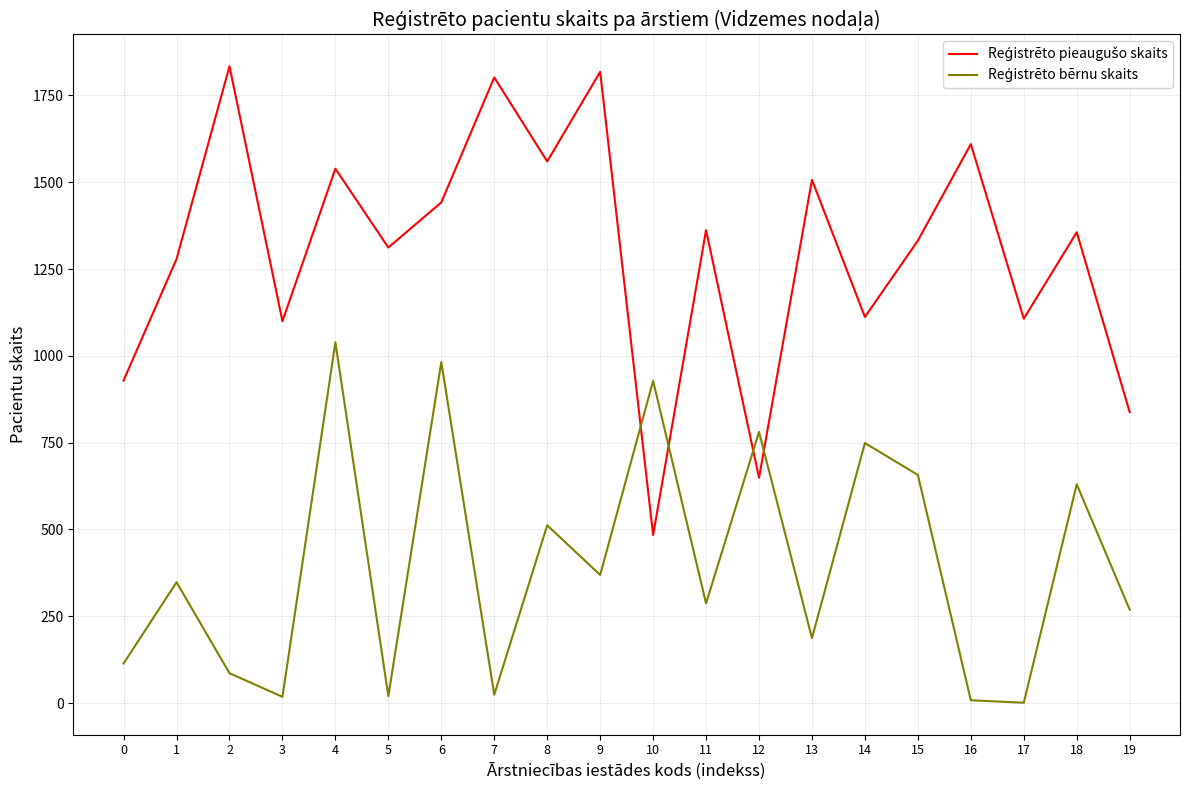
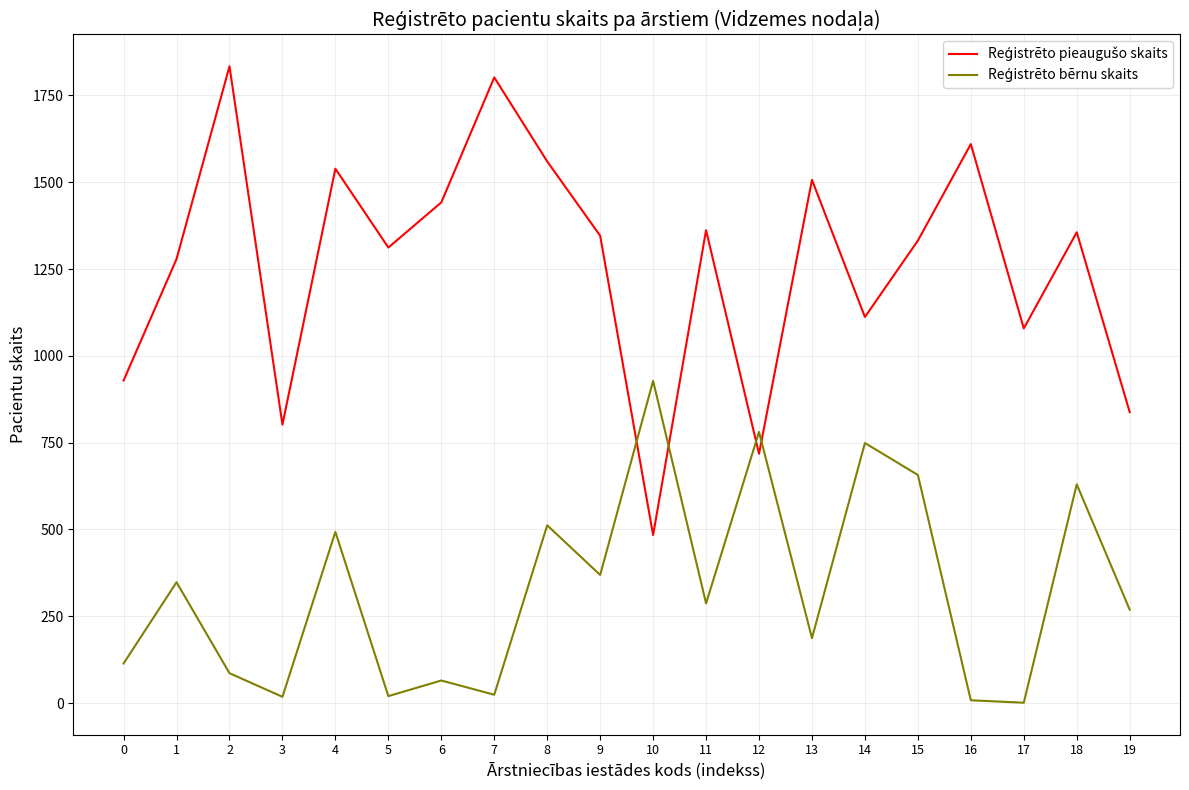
  {
    "Reģistrēto pieaugušo skaits": {
      "0": 930,
      "1": 1280,
      "2": 1830,
-     "3": 1100,
+     "3": 800,
      "4": 1540,
      "5": 1310,
      "6": 1440,
      "7": 1800,
      "8": 1560,
-     "9": 1820,
+     "9": 1350,
      "10": 480,
      "11": 1360,
-     "12": 650,
+     "12": 720,
      "13": 1510,
      "14": 1110,
      "15": 1330,
      "16": 1610,
-     "17": 1110,
+     "17": 1080,
      "18": 1360,
      "19": 840
    },
    "Reģistrēto bērnu skaits": {
      "0": 110,
      "1": 350,
      "2": 90,
      "3": 20,
-     "4": 1040,
+     "4": 490,
      "5": 20,
-     "6": 980,
+     "6": 70,
      "7": 20,
      "8": 510,
      "9": 370,
      "10": 930,
      "11": 290,
      "12": 780,
      "13": 190,
      "14": 750,
      "15": 660,
      "16": 10,
      "17": 0,
      "18": 630,
      "19": 270
    }
  }
